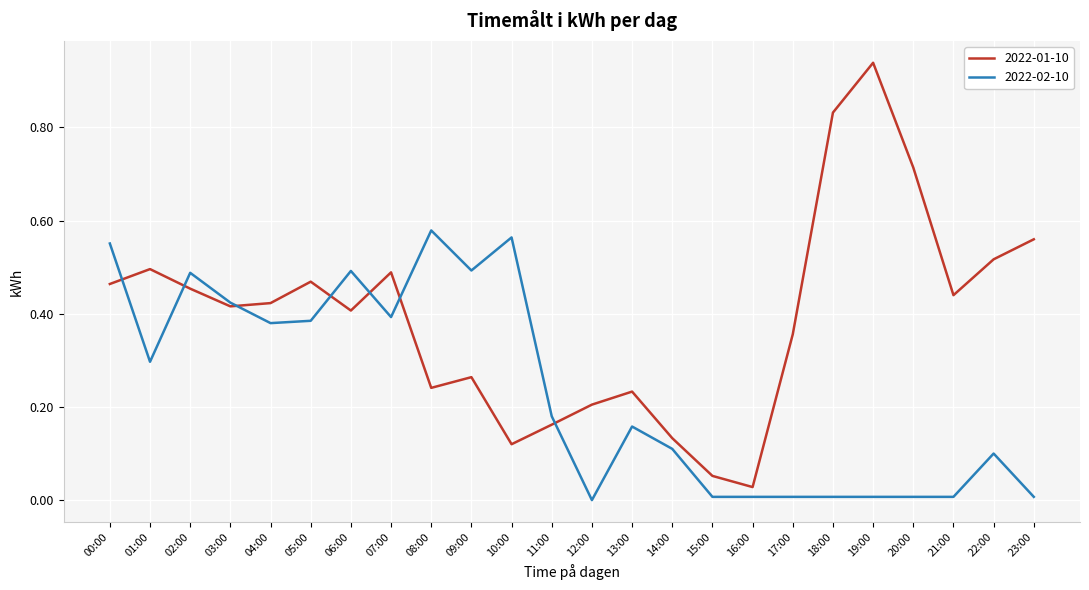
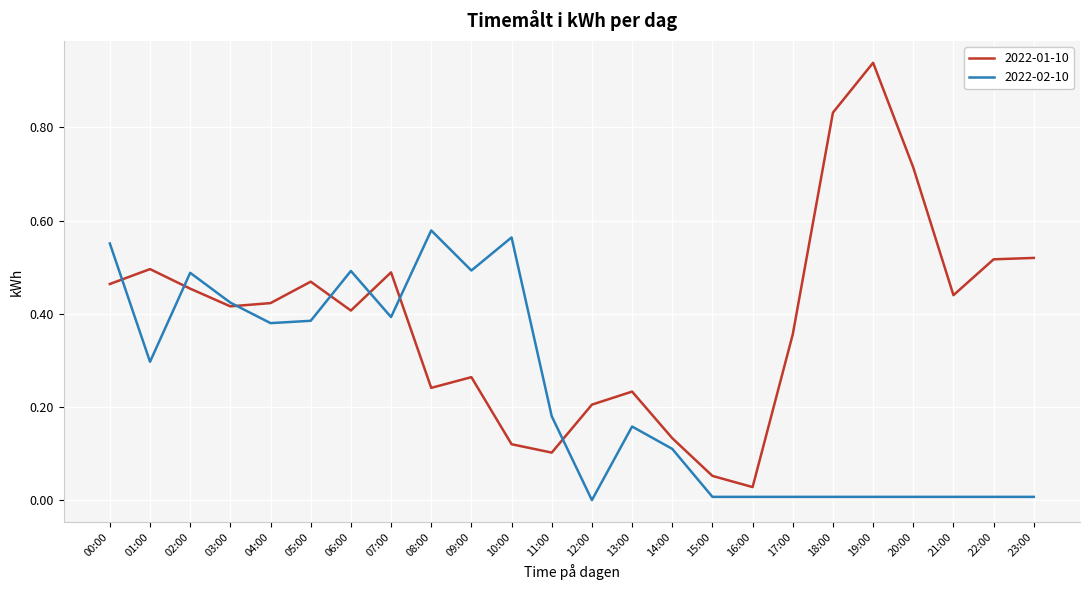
  {
    "2022-01-10": {
      "00:00": 0.46,
      "01:00": 0.50,
      "02:00": 0.45,
      "03:00": 0.42,
      "04:00": 0.42,
      "05:00": 0.47,
      "06:00": 0.41,
      "07:00": 0.49,
      "08:00": 0.24,
      "09:00": 0.26,
      "10:00": 0.12,
-     "11:00": 0.16,
+     "11:00": 0.10,
      "12:00": 0.21,
      "13:00": 0.23,
      "14:00": 0.13,
      "15:00": 0.05,
      "16:00": 0.03,
      "17:00": 0.36,
      "18:00": 0.83,
      "19:00": 0.94,
      "20:00": 0.71,
      "21:00": 0.44,
      "22:00": 0.52,
-     "23:00": 0.56
+     "23:00": 0.52
    },
    "2022-02-10": {
      "00:00": 0.55,
      "01:00": 0.30,
      "02:00": 0.49,
      "03:00": 0.42,
      "04:00": 0.38,
      "05:00": 0.39,
      "06:00": 0.49,
      "07:00": 0.39,
      "08:00": 0.58,
      "09:00": 0.49,
      "10:00": 0.56,
      "11:00": 0.18,
      "12:00": 0.00,
      "13:00": 0.16,
      "14:00": 0.11,
      "15:00": 0.01,
      "16:00": 0.01,
      "17:00": 0.01,
      "18:00": 0.01,
      "19:00": 0.01,
      "20:00": 0.01,
      "21:00": 0.01,
-     "22:00": 0.10,
+     "22:00": 0.01,
      "23:00": 0.01
    }
  }
